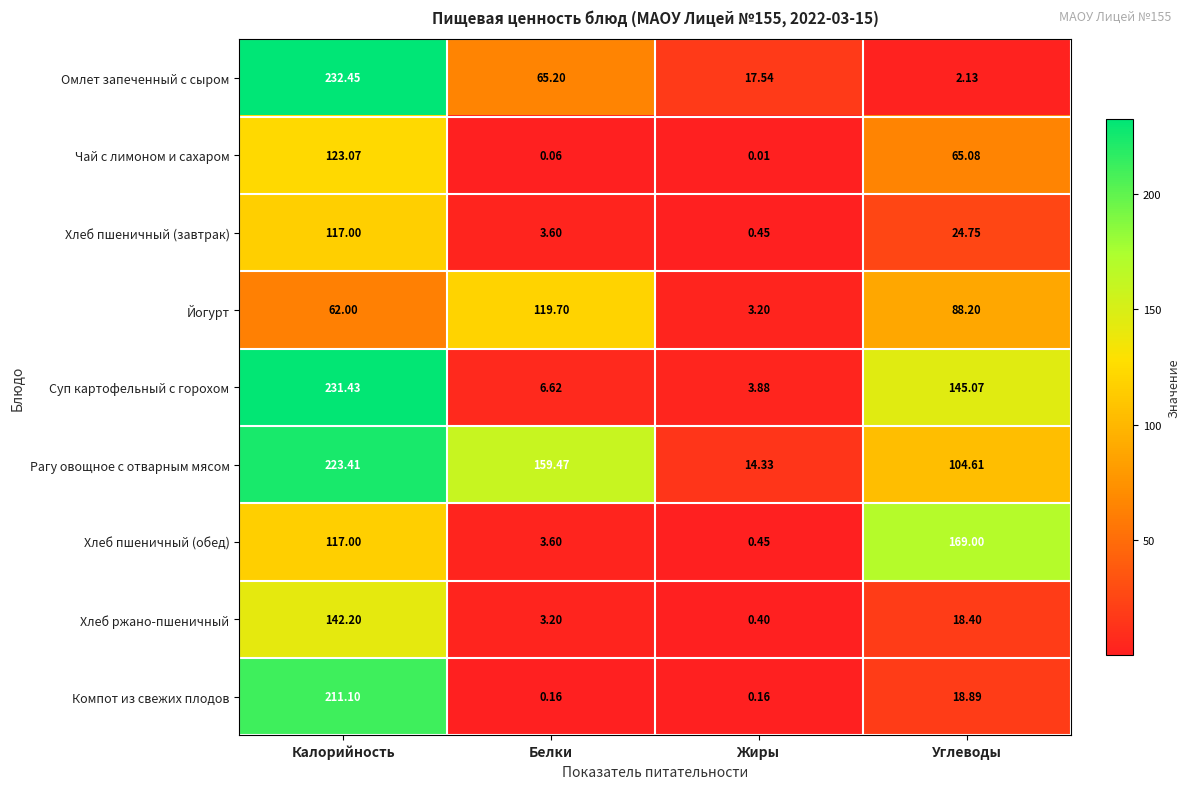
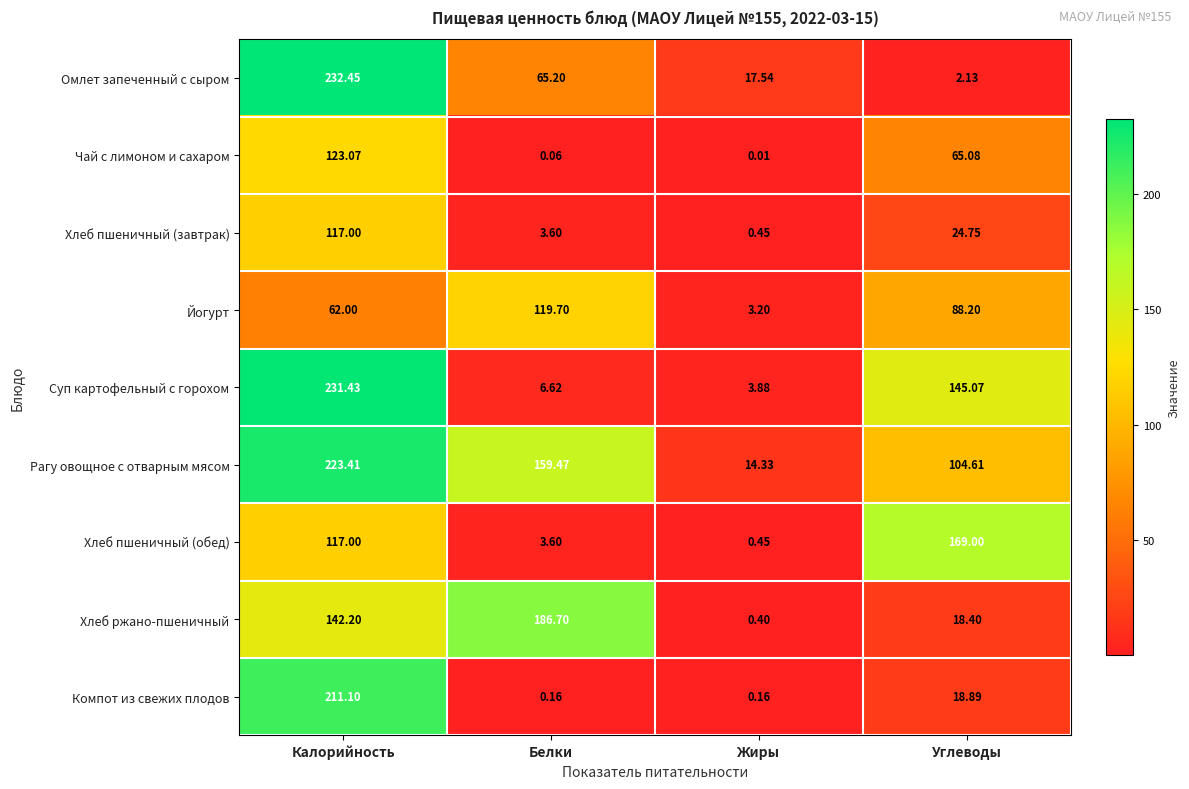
  {
    "Омлет запеченный с сыром": {
      "Калорийность": 232.45,
      "Белки": 65.20,
      "Жиры": 17.54,
      "Углеводы": 2.13
    },
    "Чай с лимоном и сахаром": {
      "Калорийность": 123.07,
      "Белки": 0.06,
      "Жиры": 0.01,
      "Углеводы": 65.08
    },
    "Хлеб пшеничный (завтрак)": {
      "Калорийность": 117.00,
      "Белки": 3.60,
      "Жиры": 0.45,
      "Углеводы": 24.75
    },
    "Йогурт": {
      "Калорийность": 62.00,
      "Белки": 119.70,
      "Жиры": 3.20,
      "Углеводы": 88.20
    },
    "Суп картофельный с горохом": {
      "Калорийность": 231.43,
      "Белки": 6.62,
      "Жиры": 3.88,
      "Углеводы": 145.07
    },
    "Рагу овощное с отварным мясом": {
      "Калорийность": 223.41,
      "Белки": 159.47,
      "Жиры": 14.33,
      "Углеводы": 104.61
    },
    "Хлеб пшеничный (обед)": {
      "Калорийность": 117.00,
      "Белки": 3.60,
      "Жиры": 0.45,
      "Углеводы": 169.00
    },
    "Хлеб ржано-пшеничный": {
      "Калорийность": 142.20,
-     "Белки": 3.20,
+     "Белки": 186.70,
      "Жиры": 0.40,
      "Углеводы": 18.40
    },
    "Компот из свежих плодов": {
      "Калорийность": 211.10,
      "Белки": 0.16,
      "Жиры": 0.16,
      "Углеводы": 18.89
    }
  }
